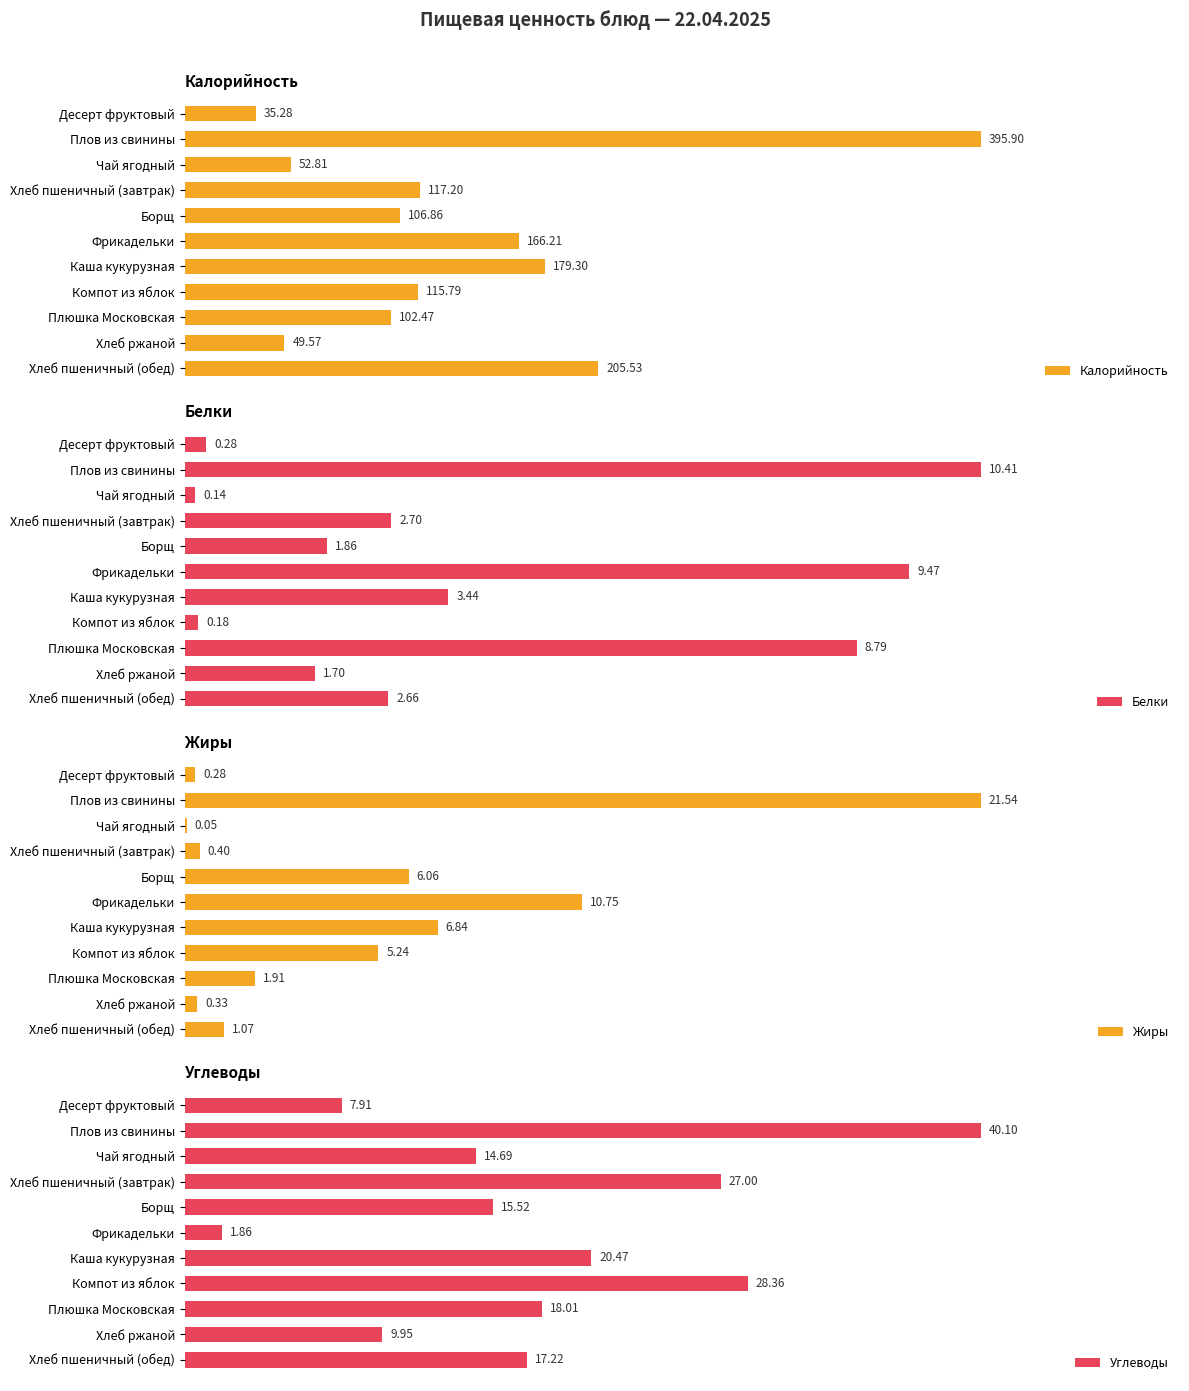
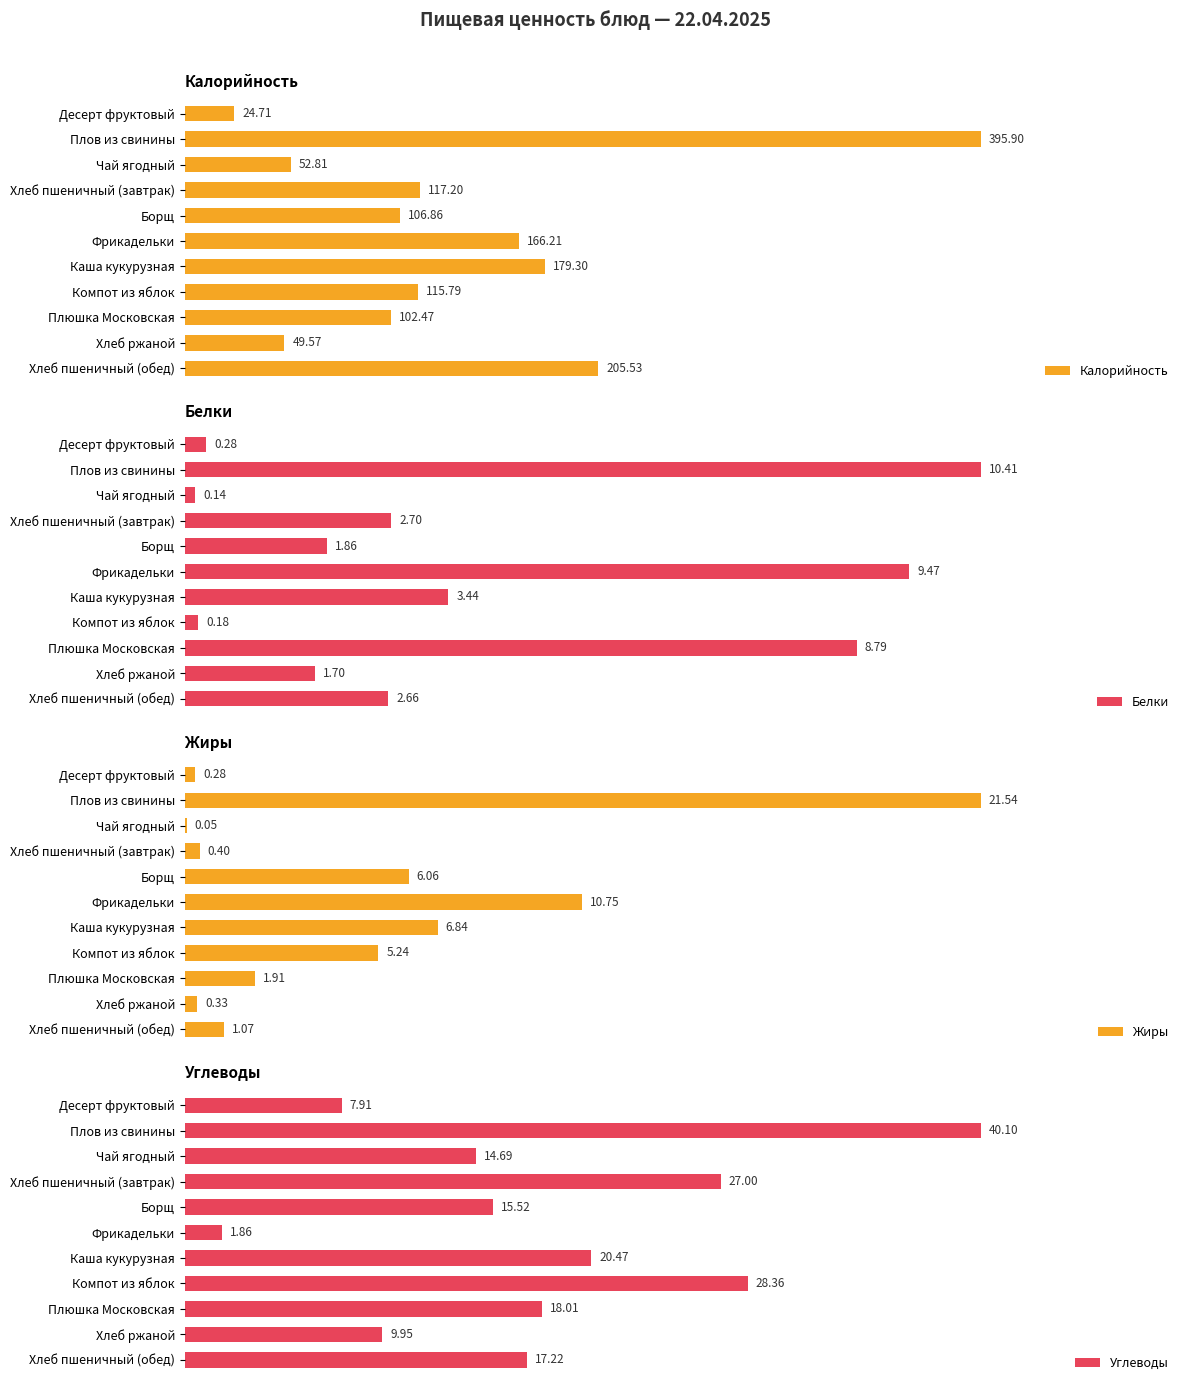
  {
    "Калорийность": {
-     "Десерт фруктовый": 35.28,
+     "Десерт фруктовый": 24.71,
      "Плов из свинины": 395.90,
      "Чай ягодный": 52.81,
      "Хлеб пшеничный (завтрак)": 117.20,
      "Борщ": 106.86,
      "Фрикадельки": 166.21,
      "Каша кукурузная": 179.30,
      "Компот из яблок": 115.79,
      "Плюшка Московская": 102.47,
      "Хлеб ржаной": 49.57,
      "Хлеб пшеничный (обед)": 205.53
    },
    "Белки": {
      "Десерт фруктовый": 0.28,
      "Плов из свинины": 10.41,
      "Чай ягодный": 0.14,
      "Хлеб пшеничный (завтрак)": 2.70,
      "Борщ": 1.86,
      "Фрикадельки": 9.47,
      "Каша кукурузная": 3.44,
      "Компот из яблок": 0.18,
      "Плюшка Московская": 8.79,
      "Хлеб ржаной": 1.70,
      "Хлеб пшеничный (обед)": 2.66
    },
    "Жиры": {
      "Десерт фруктовый": 0.28,
      "Плов из свинины": 21.54,
      "Чай ягодный": 0.05,
      "Хлеб пшеничный (завтрак)": 0.40,
      "Борщ": 6.06,
      "Фрикадельки": 10.75,
      "Каша кукурузная": 6.84,
      "Компот из яблок": 5.24,
      "Плюшка Московская": 1.91,
      "Хлеб ржаной": 0.33,
      "Хлеб пшеничный (обед)": 1.07
    },
    "Углеводы": {
      "Десерт фруктовый": 7.91,
      "Плов из свинины": 40.10,
      "Чай ягодный": 14.69,
      "Хлеб пшеничный (завтрак)": 27.00,
      "Борщ": 15.52,
      "Фрикадельки": 1.86,
      "Каша кукурузная": 20.47,
      "Компот из яблок": 28.36,
      "Плюшка Московская": 18.01,
      "Хлеб ржаной": 9.95,
      "Хлеб пшеничный (обед)": 17.22
    }
  }
